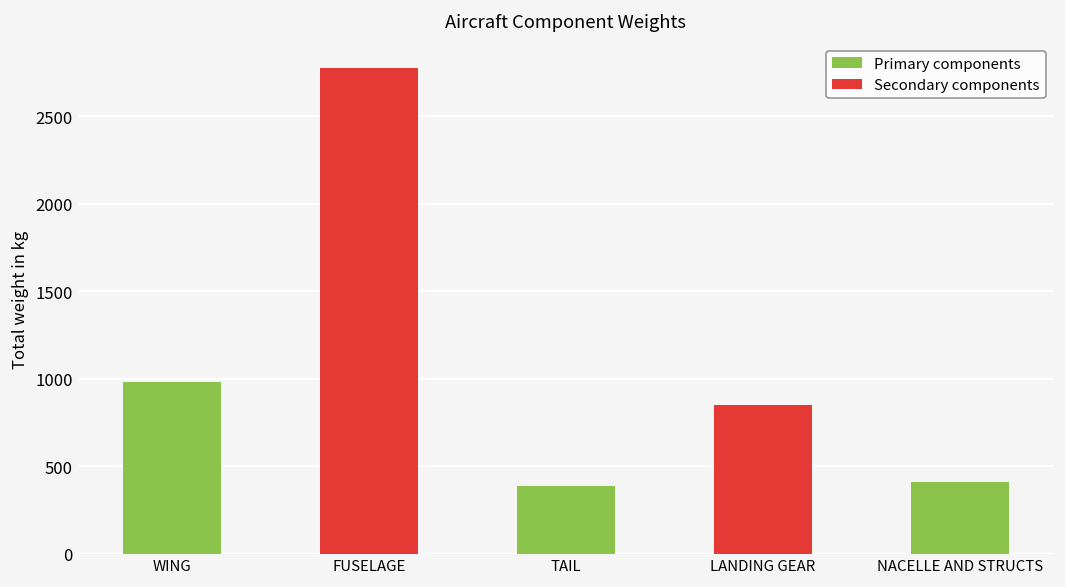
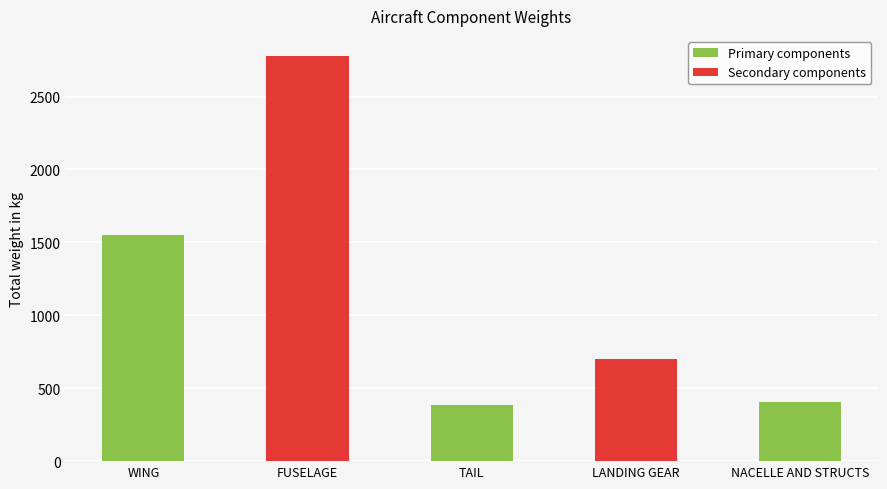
  {
-   "WING": 980,
+   "WING": 1550,
    "FUSELAGE": 2780,
    "TAIL": 380,
-   "LANDING GEAR": 850,
+   "LANDING GEAR": 700,
    "NACELLE AND STRUCTS": 410
  }
